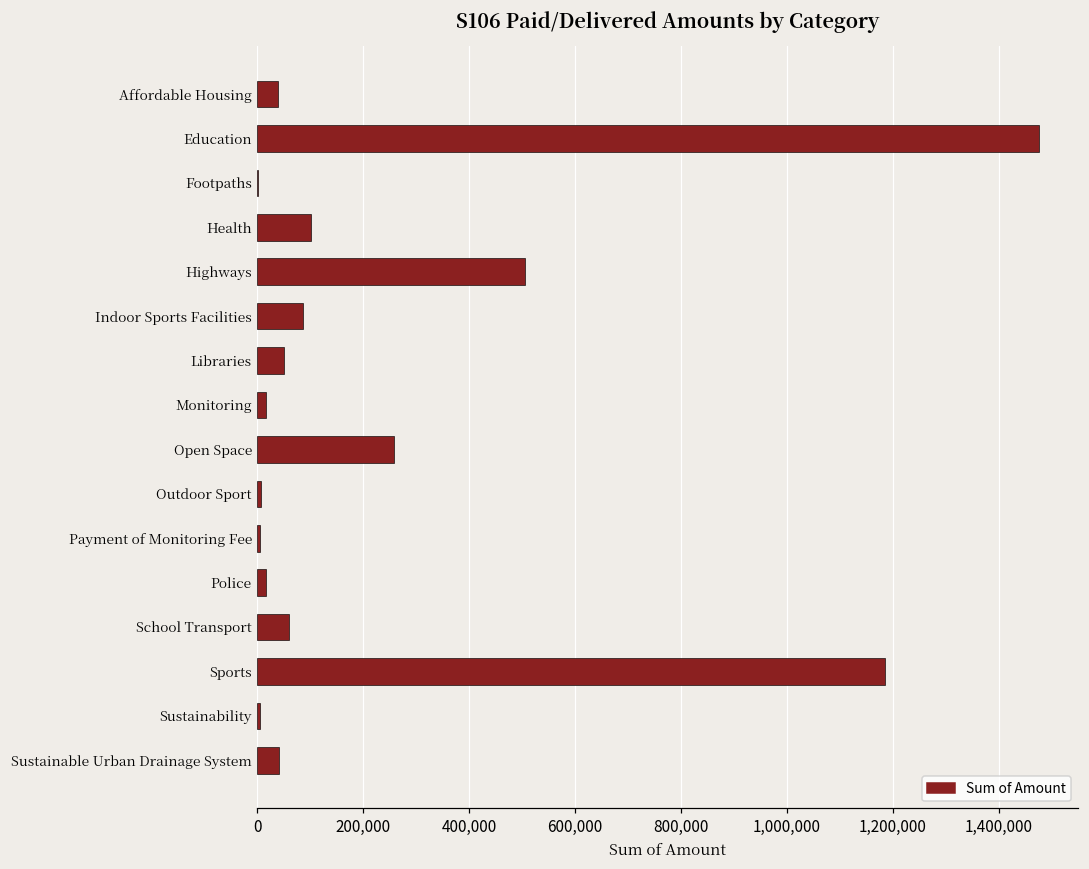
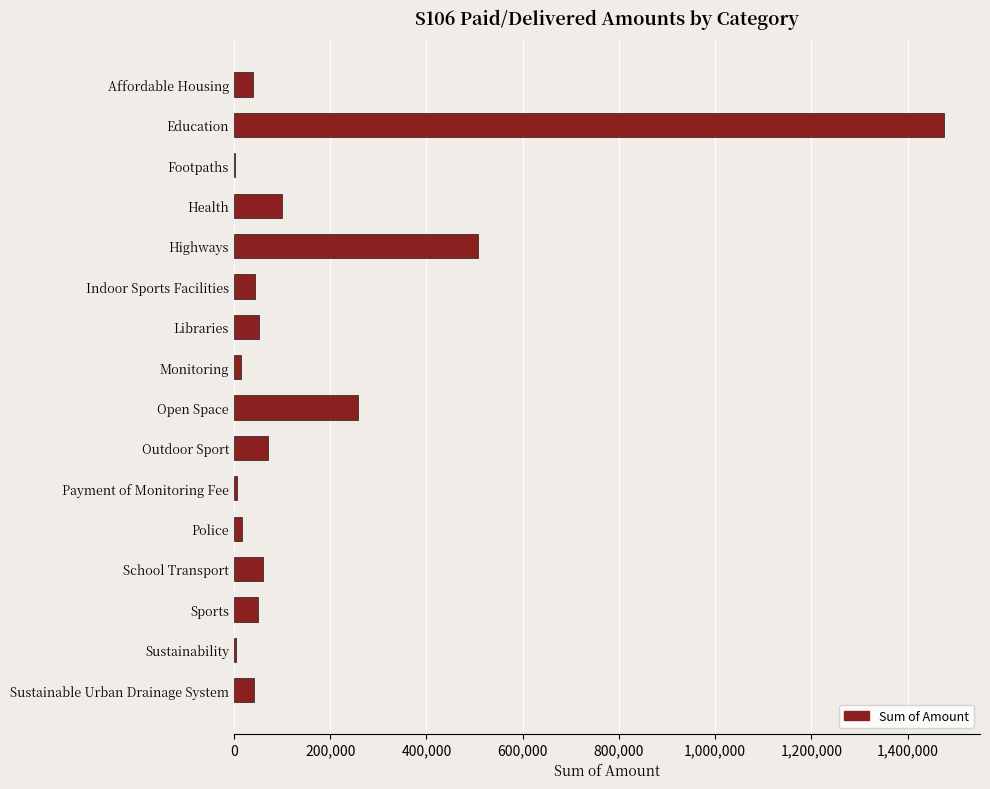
  {
    "Affordable Housing": "40,000",
    "Education": "1,480,000",
    "Health": "100,000",
    "Highways": "510,000",
-   "Indoor Sports Facilities": "90,000",
+   "Indoor Sports Facilities": "40,000",
    "Libraries": "50,000",
    "Monitoring": "20,000",
    "Open Space": "260,000",
-   "Outdoor Sport": "10,000",
+   "Outdoor Sport": "70,000",
    "Payment of Monitoring Fee": "10,000",
    "Police": "20,000",
    "School Transport": "60,000",
-   "Sports": "1,190,000",
+   "Sports": "50,000",
    "Sustainable Urban Drainage System": "40,000"
  }
